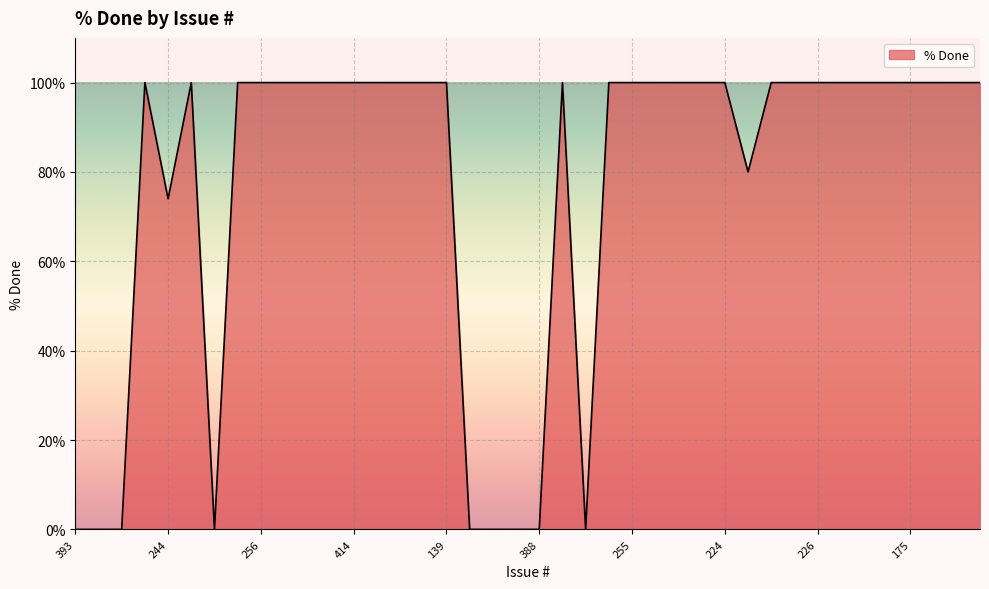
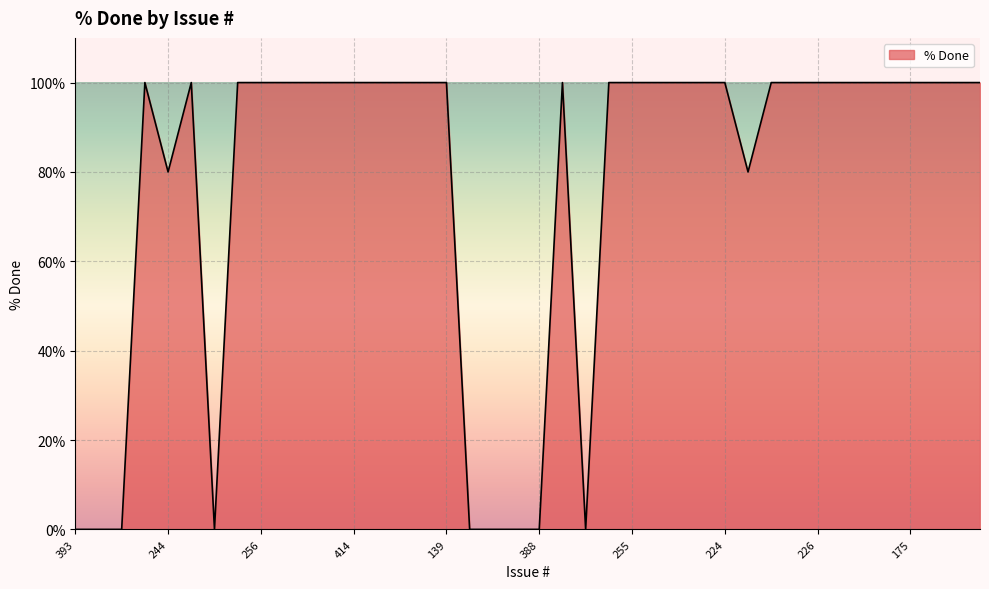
  {
    "393": "0%",
-   "244": "74%",
+   "244": "80%",
    "256": "100%",
    "414": "100%",
    "139": "100%",
    "388": "0%",
    "255": "100%",
    "224": "100%",
    "226": "100%",
    "175": "100%"
  }
